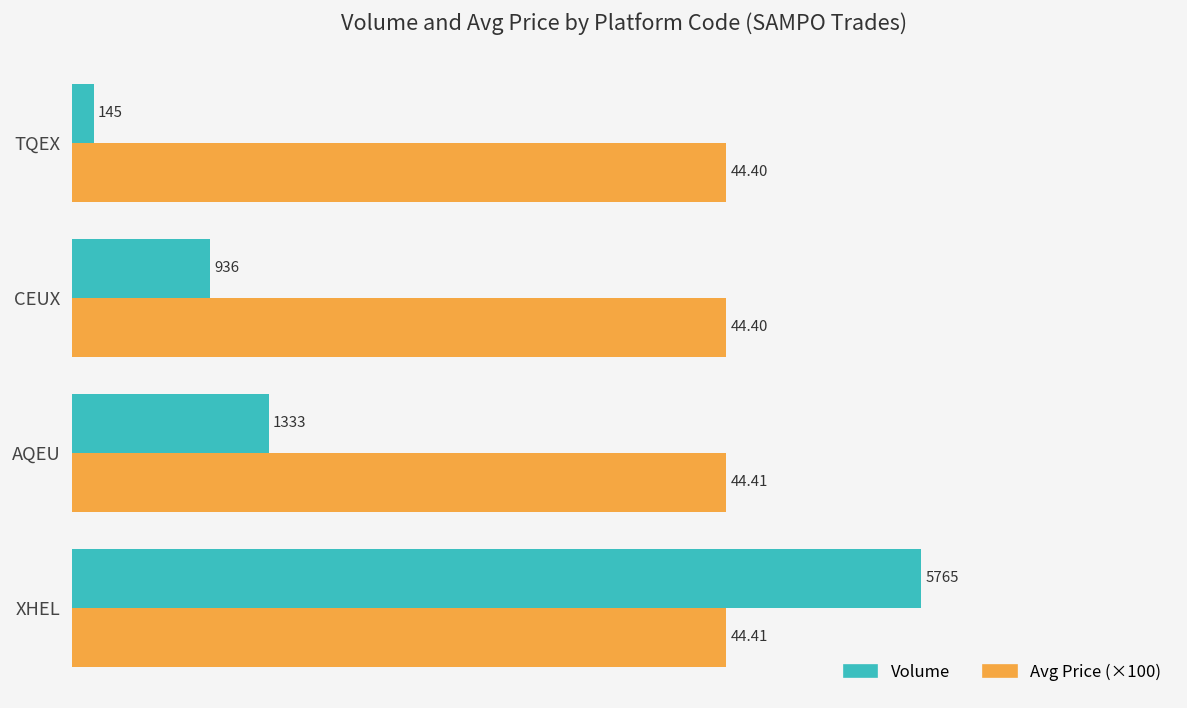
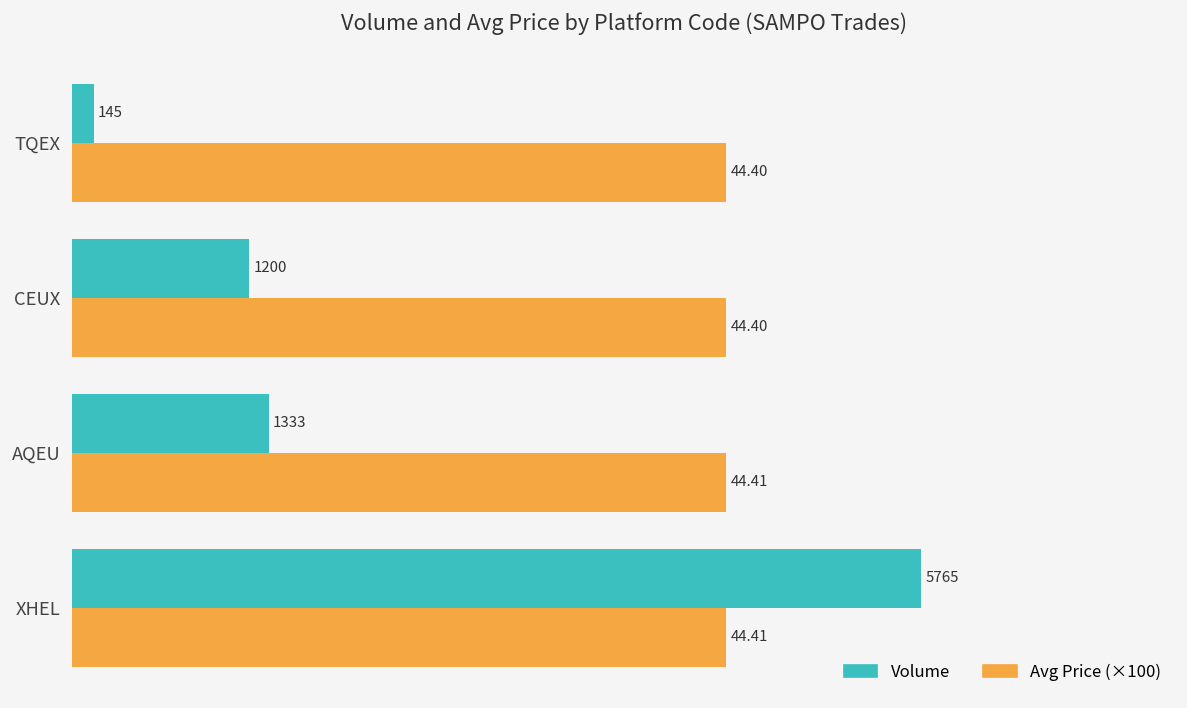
  {
    "Volume": {
      "TQEX": 145,
-     "CEUX": 936,
+     "CEUX": 1200,
      "AQEU": 1333,
      "XHEL": 5765
    }
  }
